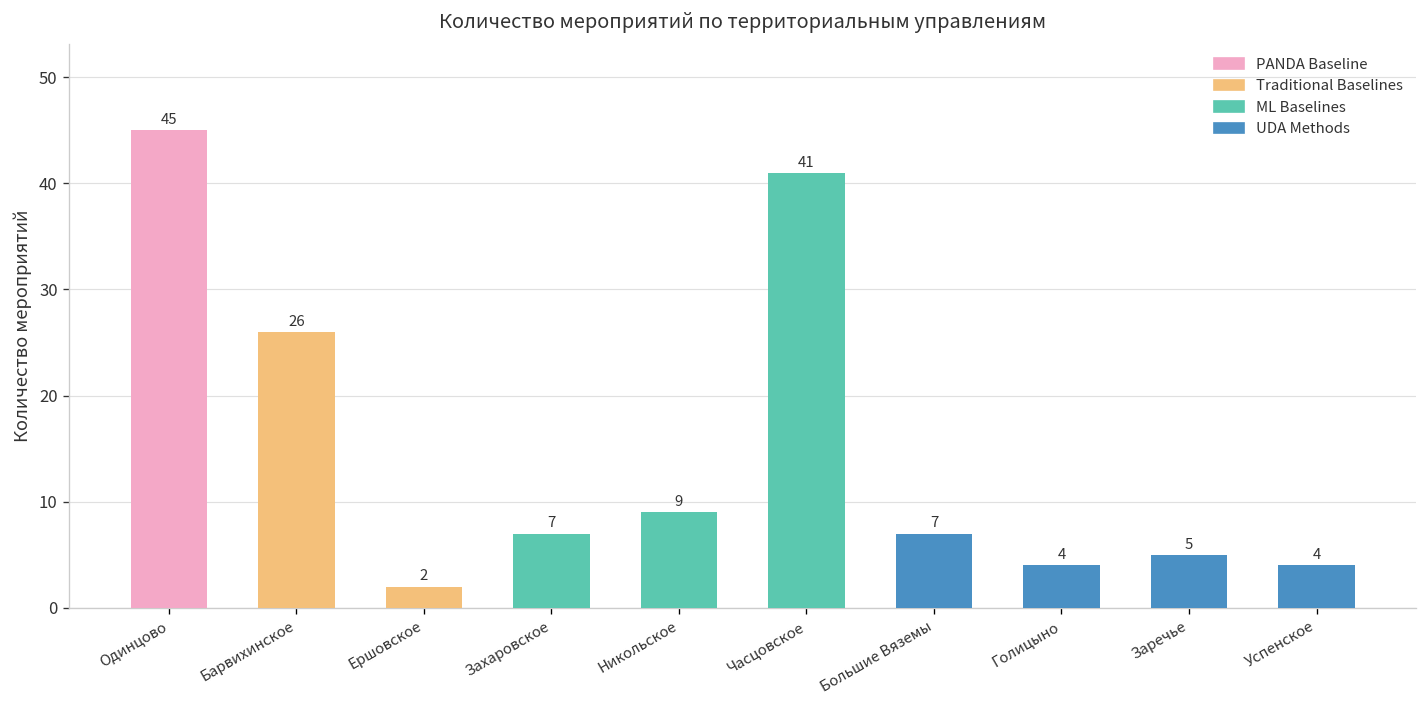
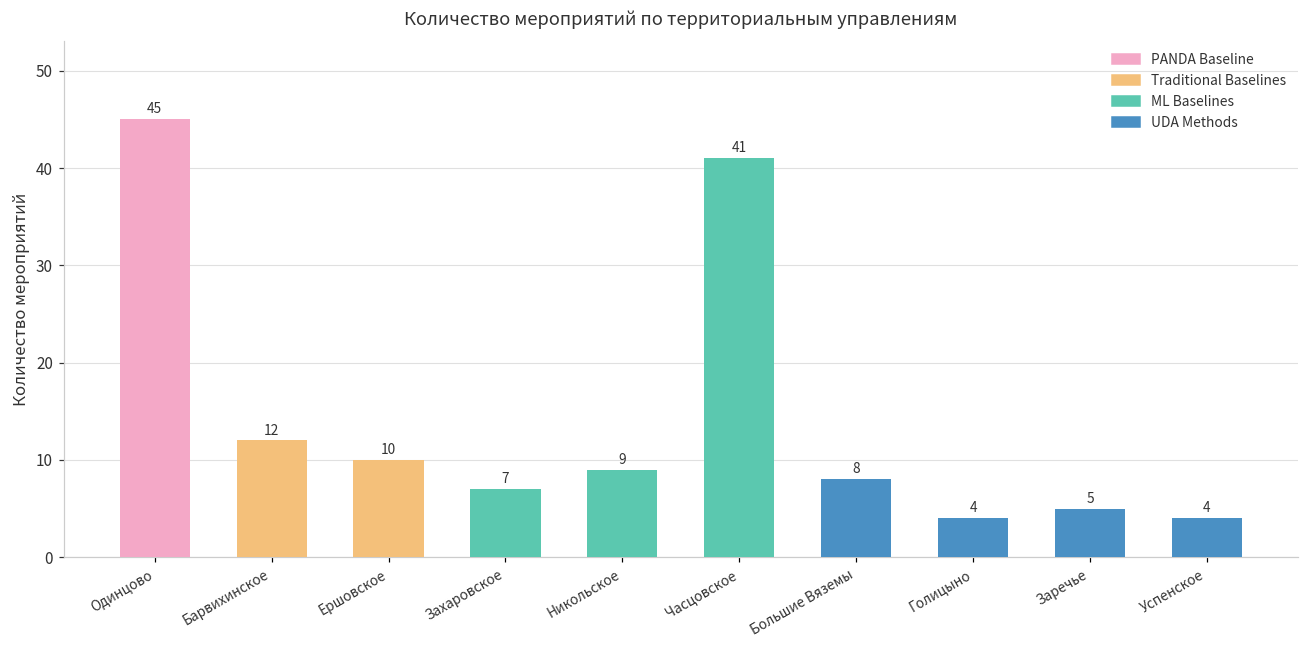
  {
    "Одинцово": 45,
-   "Барвихинское": 26,
-   "Ершовское": 2,
+   "Барвихинское": 12,
+   "Ершовское": 10,
    "Захаровское": 7,
    "Никольское": 9,
    "Часцовское": 41,
-   "Большие Вяземы": 7,
+   "Большие Вяземы": 8,
    "Голицыно": 4,
    "Заречье": 5,
    "Успенское": 4
  }
